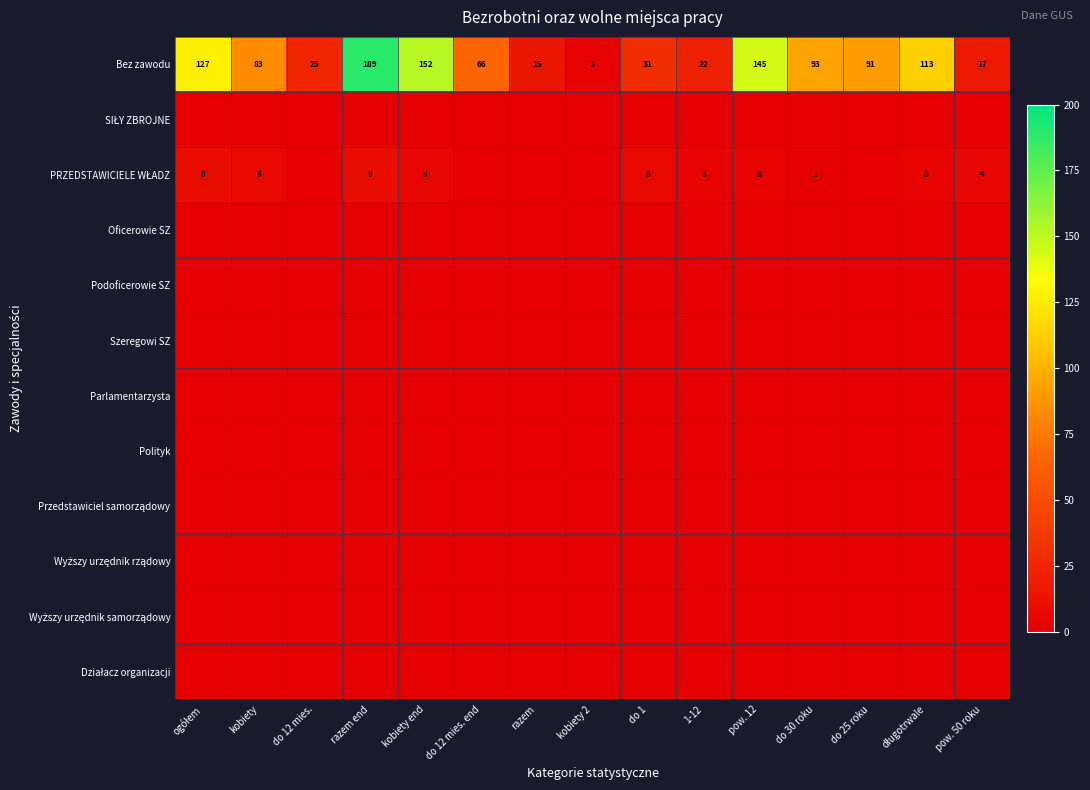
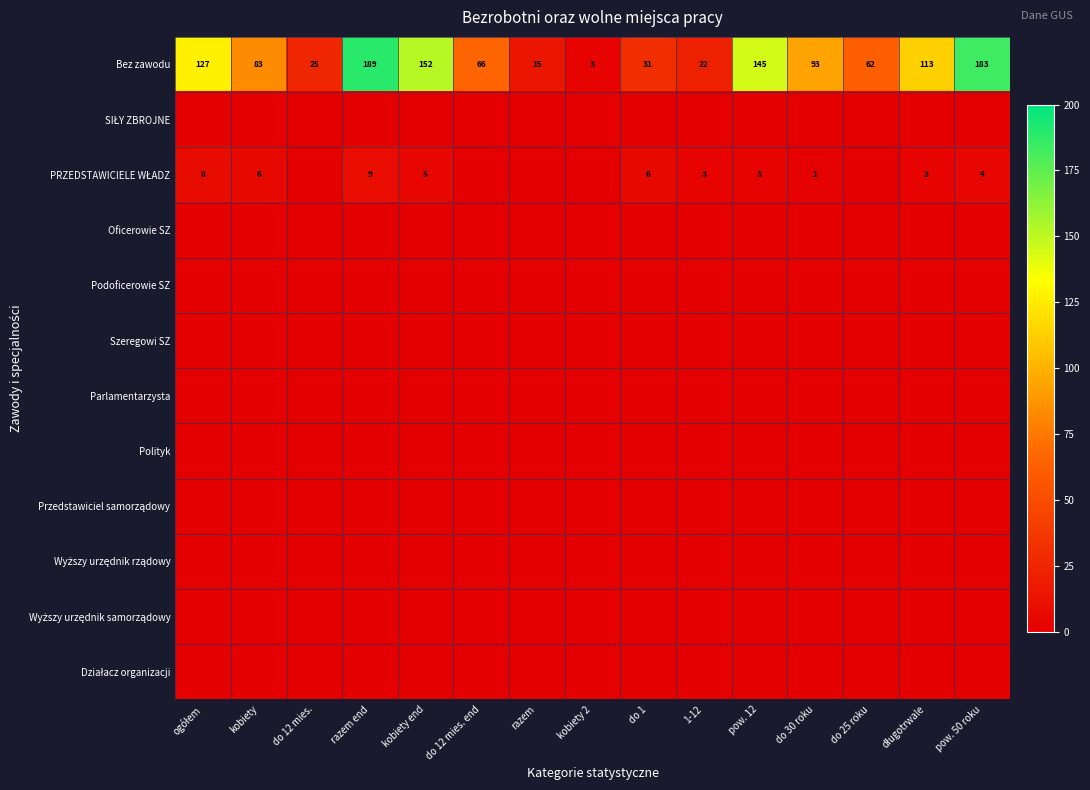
  {
    "Bez zawodu": {
      "ogółem": 127,
      "kobiety": 83,
      "do 12 mies.": 25,
      "razem end": 189,
      "kobiety end": 152,
      "do 12 mies. end": 66,
      "razem": 15,
      "kobiety 2": 3,
      "do 1": 31,
      "1-12": 22,
      "pow. 12": 145,
      "do 30 roku": 93,
-     "do 25 roku": 91,
+     "do 25 roku": 62,
      "długotrwale": 113,
-     "pow. 50 roku": 17
+     "pow. 50 roku": 183
    },
    "PRZEDSTAWICIELE WŁADZ": {
      "ogółem": 8,
      "kobiety": 6,
      "razem end": 9,
      "kobiety end": 5,
      "do 1": 6,
      "1-12": 3,
      "pow. 12": 3,
      "do 30 roku": 1,
      "długotrwale": 3,
      "pow. 50 roku": 4
    }
  }
